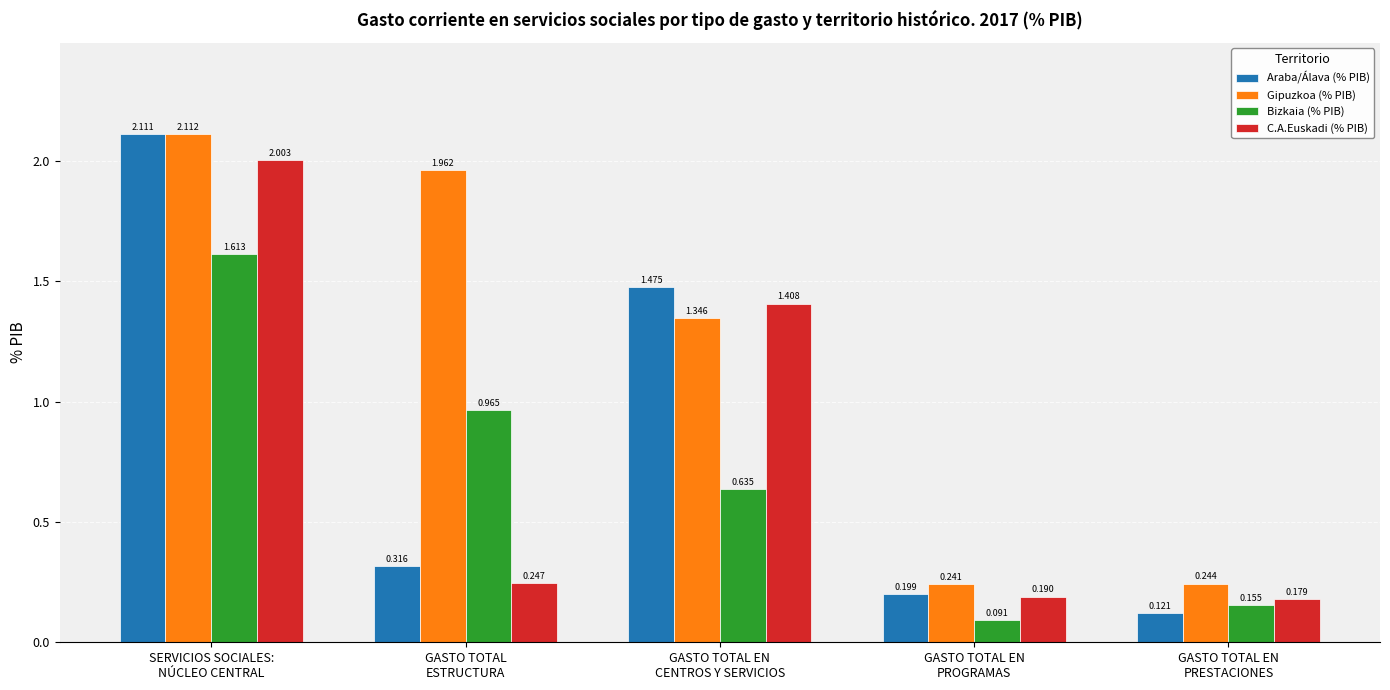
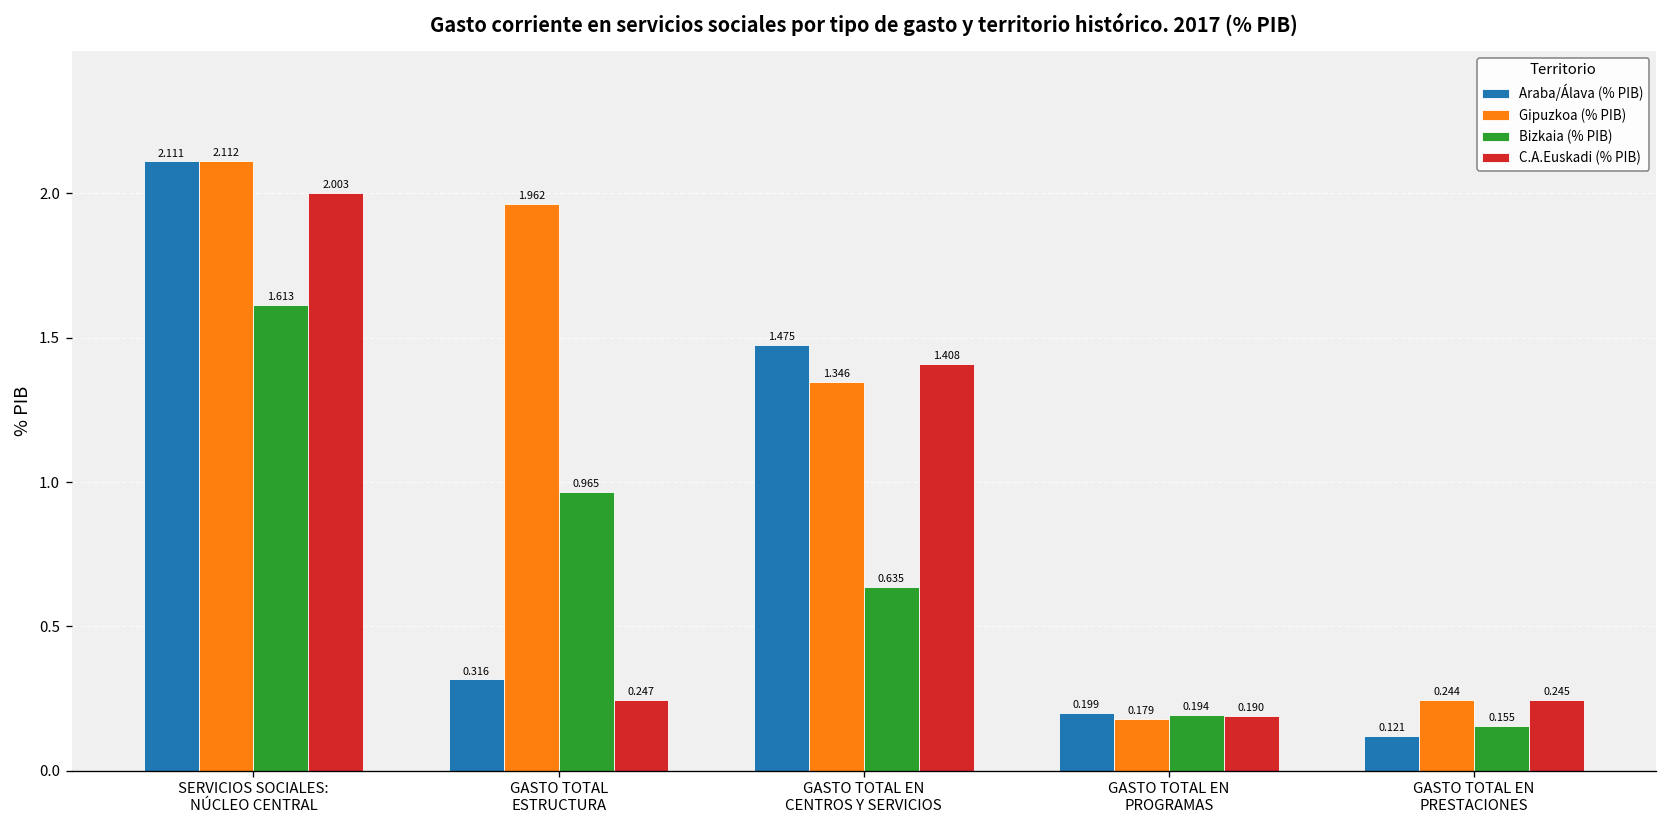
  {
    "Araba/Álava (% PIB)": {
      "SERVICIOS SOCIALES: NÚCLEO CENTRAL": 2.111,
      "GASTO TOTAL ESTRUCTURA": 0.316,
      "GASTO TOTAL EN CENTROS Y SERVICIOS": 1.475,
      "GASTO TOTAL EN PROGRAMAS": 0.199,
      "GASTO TOTAL EN PRESTACIONES": 0.121
    },
    "Gipuzkoa (% PIB)": {
      "SERVICIOS SOCIALES: NÚCLEO CENTRAL": 2.112,
      "GASTO TOTAL ESTRUCTURA": 1.962,
      "GASTO TOTAL EN CENTROS Y SERVICIOS": 1.346,
-     "GASTO TOTAL EN PROGRAMAS": 0.241,
+     "GASTO TOTAL EN PROGRAMAS": 0.179,
      "GASTO TOTAL EN PRESTACIONES": 0.244
    },
    "Bizkaia (% PIB)": {
      "SERVICIOS SOCIALES: NÚCLEO CENTRAL": 1.613,
      "GASTO TOTAL ESTRUCTURA": 0.965,
      "GASTO TOTAL EN CENTROS Y SERVICIOS": 0.635,
-     "GASTO TOTAL EN PROGRAMAS": 0.091,
+     "GASTO TOTAL EN PROGRAMAS": 0.194,
      "GASTO TOTAL EN PRESTACIONES": 0.155
    },
    "C.A.Euskadi (% PIB)": {
      "SERVICIOS SOCIALES: NÚCLEO CENTRAL": 2.003,
      "GASTO TOTAL ESTRUCTURA": 0.247,
      "GASTO TOTAL EN CENTROS Y SERVICIOS": 1.408,
      "GASTO TOTAL EN PROGRAMAS": 0.190,
-     "GASTO TOTAL EN PRESTACIONES": 0.179
+     "GASTO TOTAL EN PRESTACIONES": 0.245
    }
  }
